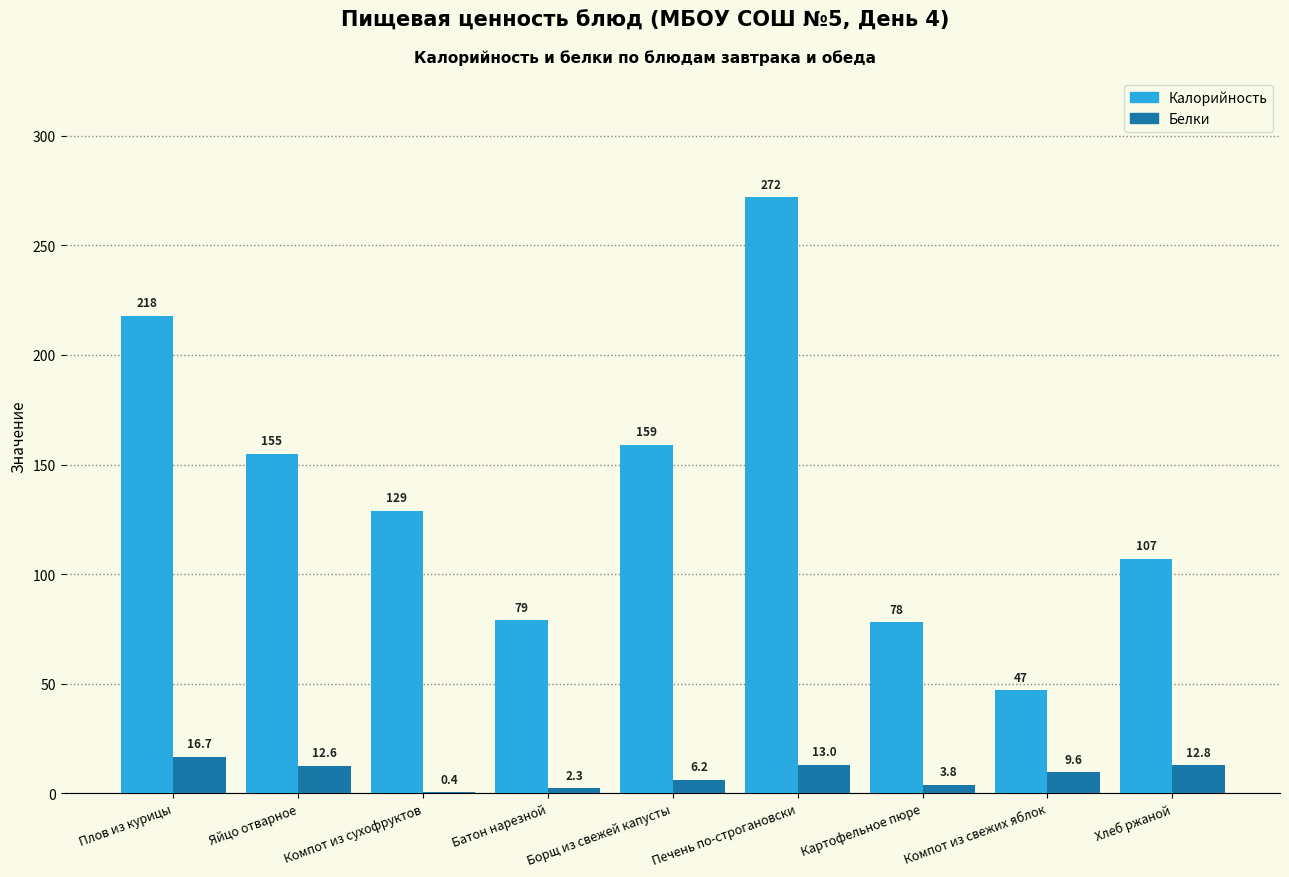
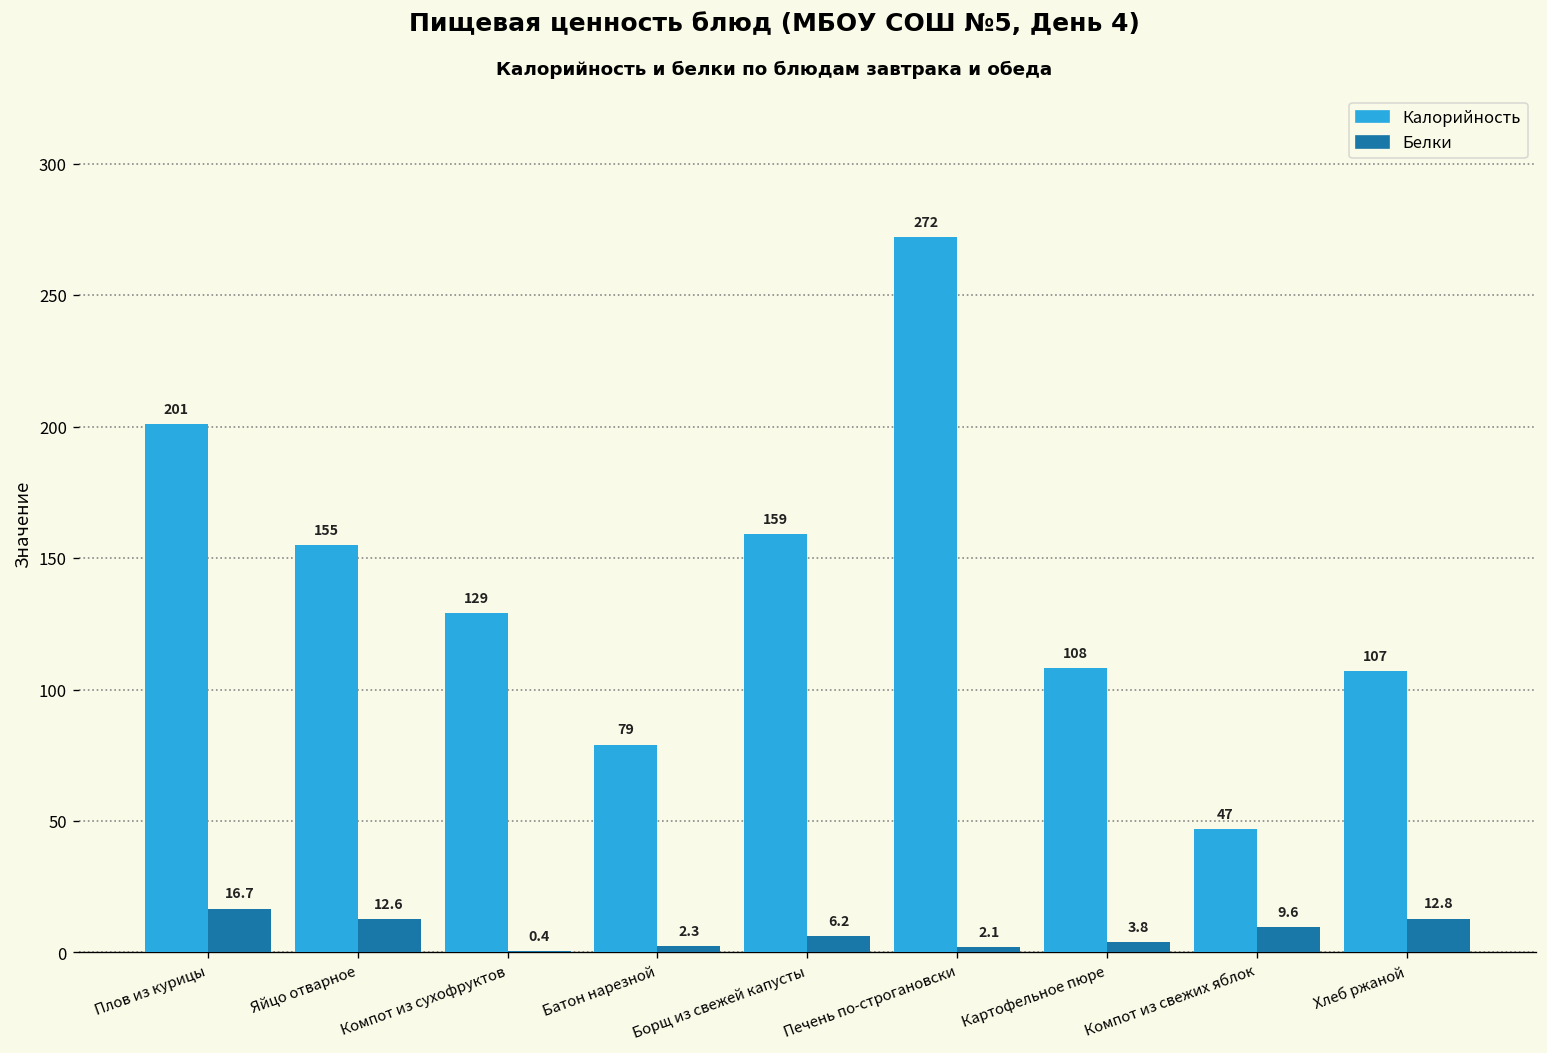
  {
    "Калорийность": {
-     "Плов из курицы": 218,
+     "Плов из курицы": 201,
      "Яйцо отварное": 155,
      "Компот из сухофруктов": 129,
      "Батон нарезной": 79,
      "Борщ из свежей капусты": 159,
      "Печень по-строгановски": 272,
-     "Картофельное пюре": 78,
+     "Картофельное пюре": 108,
      "Компот из свежих яблок": 47,
      "Хлеб ржаной": 107
    },
    "Белки": {
      "Плов из курицы": 16.7,
      "Яйцо отварное": 12.6,
      "Компот из сухофруктов": 0.4,
      "Батон нарезной": 2.3,
      "Борщ из свежей капусты": 6.2,
-     "Печень по-строгановски": 13.0,
+     "Печень по-строгановски": 2.1,
      "Картофельное пюре": 3.8,
      "Компот из свежих яблок": 9.6,
      "Хлеб ржаной": 12.8
    }
  }
